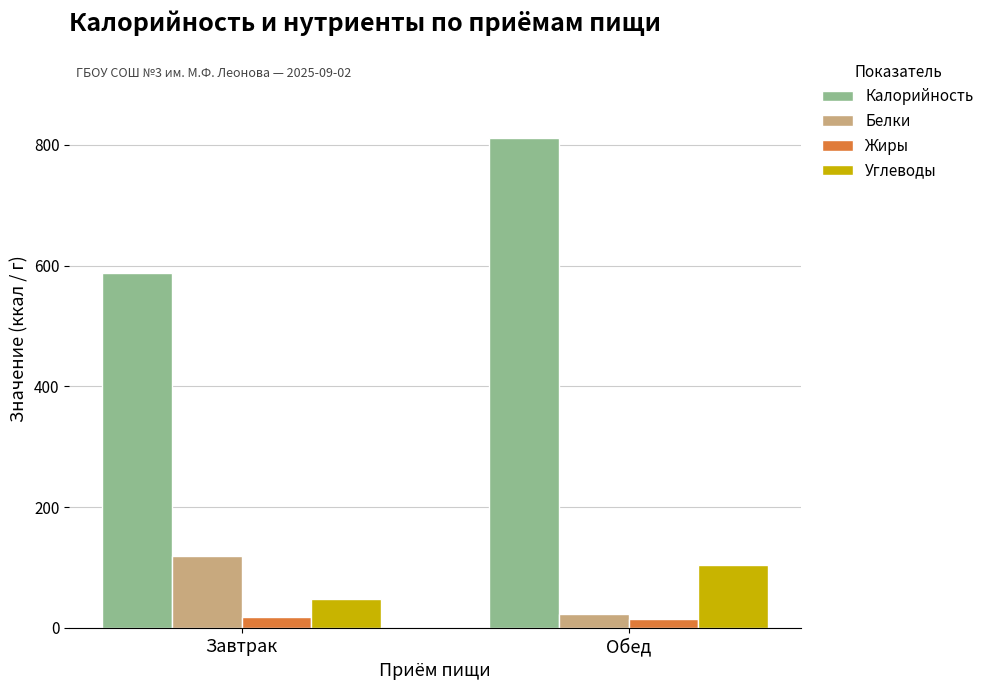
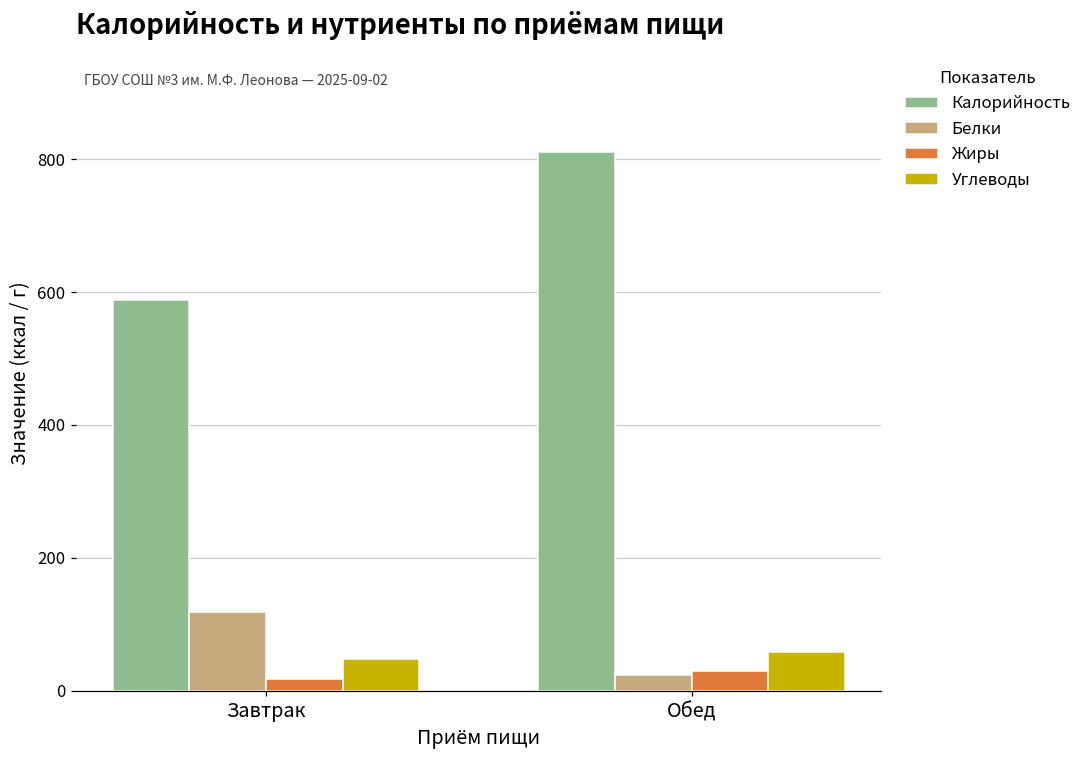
  {
    "Калорийность": {
      "Завтрак": 590,
      "Обед": 810
    },
    "Белки": {
      "Завтрак": 120,
      "Обед": 20
    },
    "Жиры": {
      "Завтрак": 20,
-     "Обед": 20
+     "Обед": 30
    },
    "Углеводы": {
      "Завтрак": 50,
-     "Обед": 100
+     "Обед": 60
    }
  }
